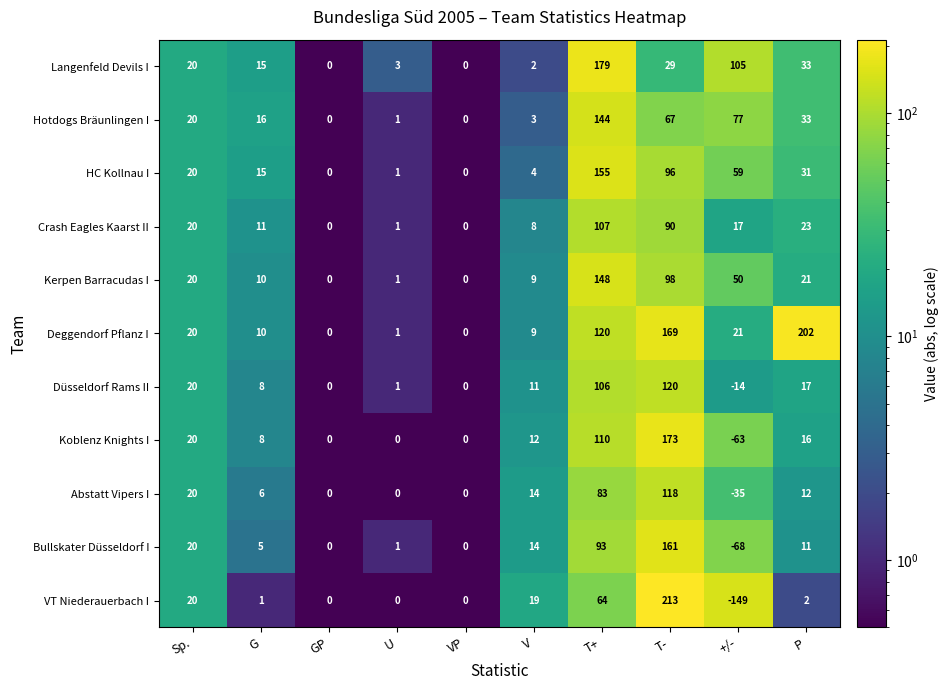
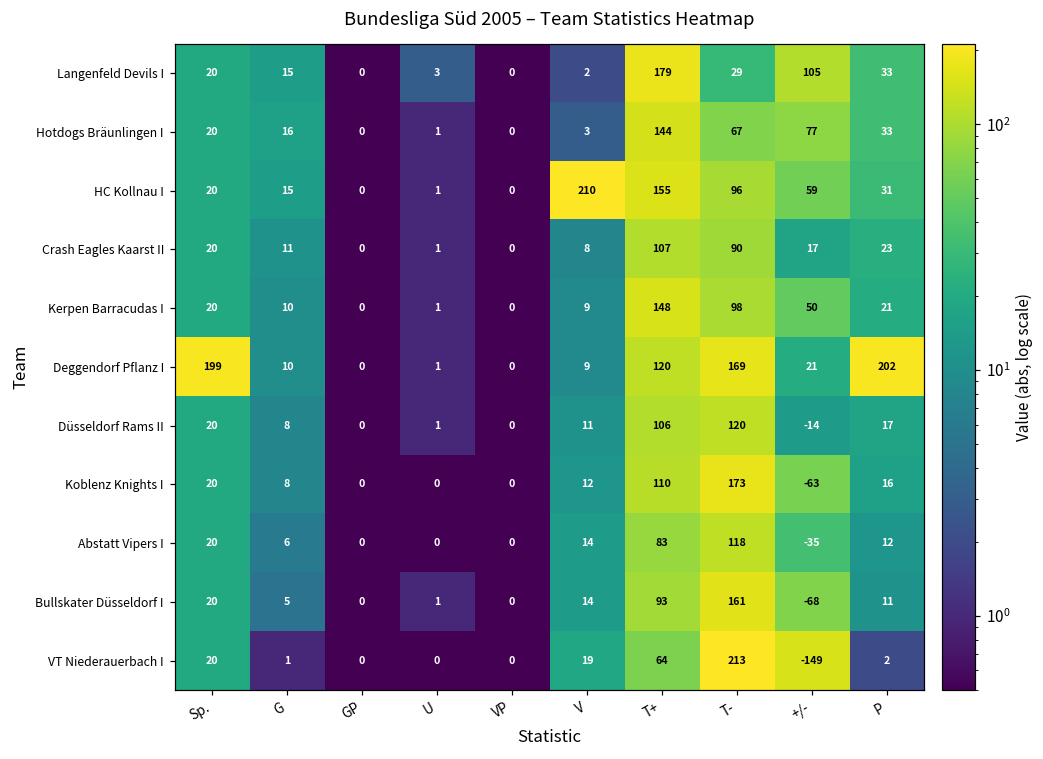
  {
    "Langenfeld Devils I": {
      "Sp.": 20,
      "G": 15,
      "GP": 0,
      "U": 3,
      "VP": 0,
      "V": 2,
      "T+": 179,
      "T-": 29,
      "+/-": 105,
      "P": 33
    },
    "Hotdogs Bräunlingen I": {
      "Sp.": 20,
      "G": 16,
      "GP": 0,
      "U": 1,
      "VP": 0,
      "V": 3,
      "T+": 144,
      "T-": 67,
      "+/-": 77,
      "P": 33
    },
    "HC Kollnau I": {
      "Sp.": 20,
      "G": 15,
      "GP": 0,
      "U": 1,
      "VP": 0,
-     "V": 4,
+     "V": 210,
      "T+": 155,
      "T-": 96,
      "+/-": 59,
      "P": 31
    },
    "Crash Eagles Kaarst II": {
      "Sp.": 20,
      "G": 11,
      "GP": 0,
      "U": 1,
      "VP": 0,
      "V": 8,
      "T+": 107,
      "T-": 90,
      "+/-": 17,
      "P": 23
    },
    "Kerpen Barracudas I": {
      "Sp.": 20,
      "G": 10,
      "GP": 0,
      "U": 1,
      "VP": 0,
      "V": 9,
      "T+": 148,
      "T-": 98,
      "+/-": 50,
      "P": 21
    },
    "Deggendorf Pflanz I": {
-     "Sp.": 20,
+     "Sp.": 199,
      "G": 10,
      "GP": 0,
      "U": 1,
      "VP": 0,
      "V": 9,
      "T+": 120,
      "T-": 169,
      "+/-": 21,
      "P": 202
    },
    "Düsseldorf Rams II": {
      "Sp.": 20,
      "G": 8,
      "GP": 0,
      "U": 1,
      "VP": 0,
      "V": 11,
      "T+": 106,
      "T-": 120,
      "+/-": -14,
      "P": 17
    },
    "Koblenz Knights I": {
      "Sp.": 20,
      "G": 8,
      "GP": 0,
      "U": 0,
      "VP": 0,
      "V": 12,
      "T+": 110,
      "T-": 173,
      "+/-": -63,
      "P": 16
    },
    "Abstatt Vipers I": {
      "Sp.": 20,
      "G": 6,
      "GP": 0,
      "U": 0,
      "VP": 0,
      "V": 14,
      "T+": 83,
      "T-": 118,
      "+/-": -35,
      "P": 12
    },
    "Bullskater Düsseldorf I": {
      "Sp.": 20,
      "G": 5,
      "GP": 0,
      "U": 1,
      "VP": 0,
      "V": 14,
      "T+": 93,
      "T-": 161,
      "+/-": -68,
      "P": 11
    },
    "VT Niederauerbach I": {
      "Sp.": 20,
      "G": 1,
      "GP": 0,
      "U": 0,
      "VP": 0,
      "V": 19,
      "T+": 64,
      "T-": 213,
      "+/-": -149,
      "P": 2
    }
  }
